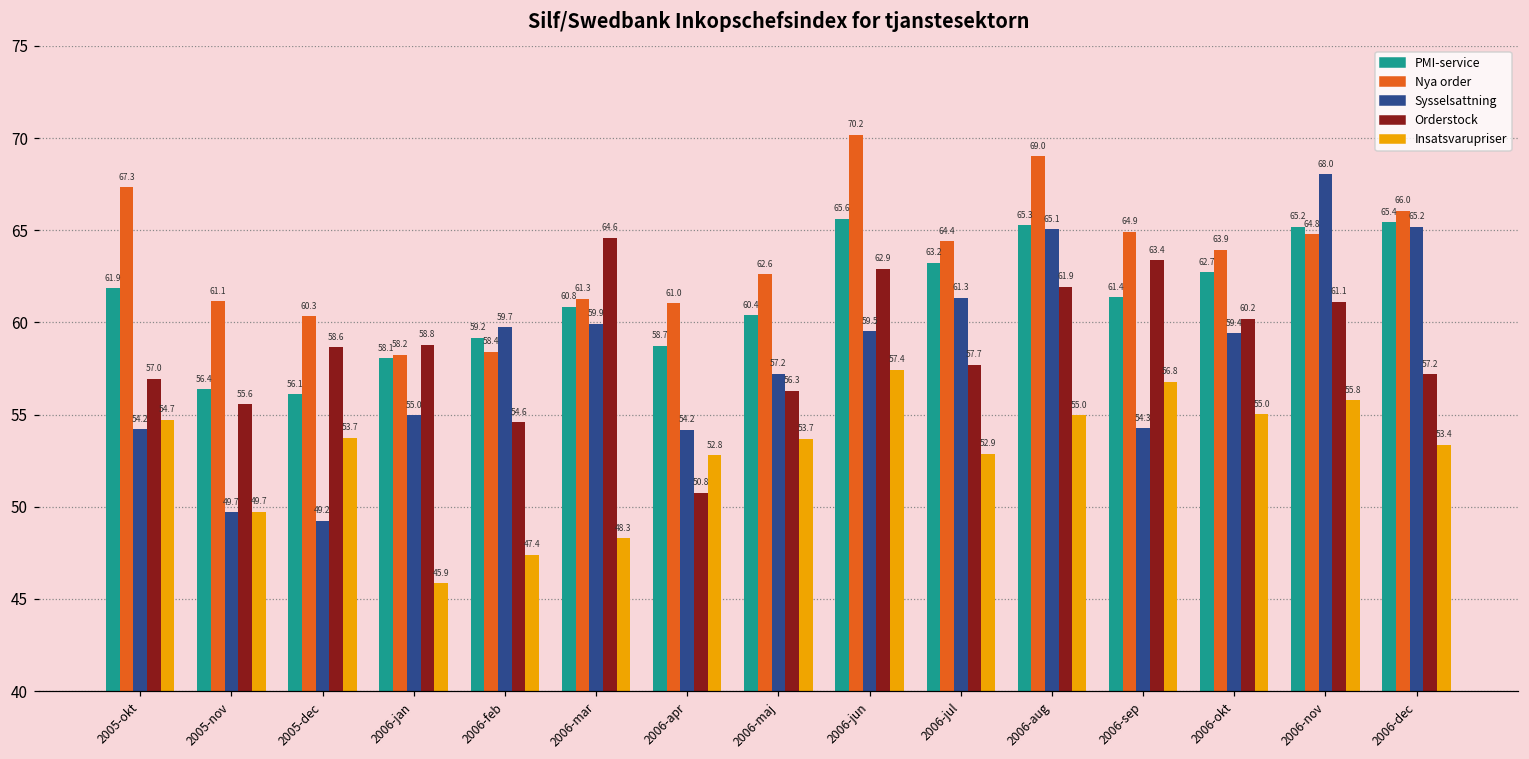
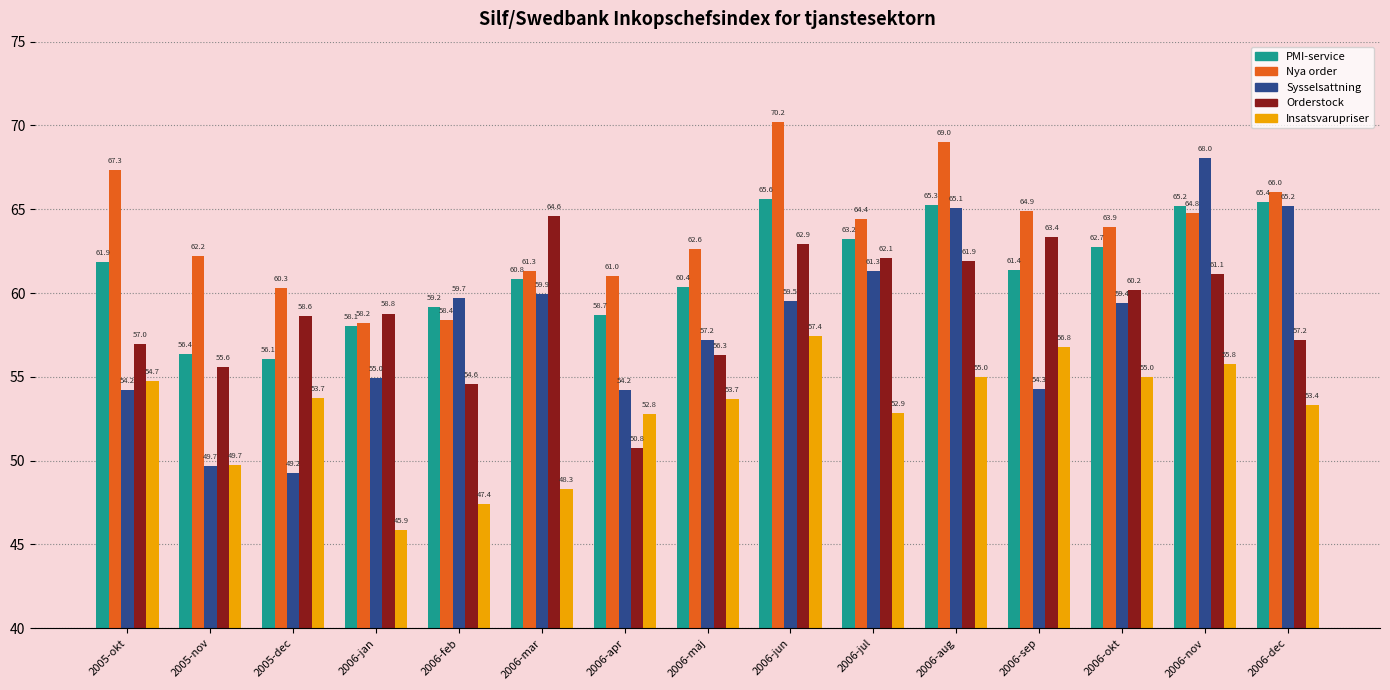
  {
    "PMI-service": {
      "2005-okt": 61.9,
      "2005-nov": 56.4,
      "2005-dec": 56.1,
      "2006-jan": 58.1,
      "2006-feb": 59.2,
      "2006-mar": 60.8,
      "2006-apr": 58.7,
      "2006-maj": 60.4,
      "2006-jun": 65.6,
      "2006-jul": 63.2,
      "2006-aug": 65.3,
      "2006-sep": 61.4,
      "2006-okt": 62.7,
      "2006-nov": 65.2,
      "2006-dec": 65.4
    },
    "Nya order": {
      "2005-okt": 67.3,
-     "2005-nov": 61.1,
+     "2005-nov": 62.2,
      "2005-dec": 60.3,
      "2006-jan": 58.2,
      "2006-feb": 58.4,
      "2006-mar": 61.3,
      "2006-apr": 61.0,
      "2006-maj": 62.6,
      "2006-jun": 70.2,
      "2006-jul": 64.4,
      "2006-aug": 69.0,
      "2006-sep": 64.9,
      "2006-okt": 63.9,
      "2006-nov": 64.8,
      "2006-dec": 66.0
    },
    "Sysselsattning": {
      "2005-okt": 54.2,
      "2005-nov": 49.7,
      "2005-dec": 49.2,
      "2006-jan": 55.0,
      "2006-feb": 59.7,
      "2006-mar": 59.9,
      "2006-apr": 54.2,
      "2006-maj": 57.2,
      "2006-jun": 59.5,
      "2006-jul": 61.3,
      "2006-aug": 65.1,
      "2006-sep": 54.3,
      "2006-okt": 59.4,
      "2006-nov": 68.0,
      "2006-dec": 65.2
    },
    "Orderstock": {
      "2005-okt": 57.0,
      "2005-nov": 55.6,
      "2005-dec": 58.6,
      "2006-jan": 58.8,
      "2006-feb": 54.6,
      "2006-mar": 64.6,
      "2006-apr": 50.8,
      "2006-maj": 56.3,
      "2006-jun": 62.9,
-     "2006-jul": 57.7,
+     "2006-jul": 62.1,
      "2006-aug": 61.9,
      "2006-sep": 63.4,
      "2006-okt": 60.2,
      "2006-nov": 61.1,
      "2006-dec": 57.2
    },
    "Insatsvarupriser": {
      "2005-okt": 54.7,
      "2005-nov": 49.7,
      "2005-dec": 53.7,
      "2006-jan": 45.9,
      "2006-feb": 47.4,
      "2006-mar": 48.3,
      "2006-apr": 52.8,
      "2006-maj": 53.7,
      "2006-jun": 57.4,
      "2006-jul": 52.9,
      "2006-aug": 55.0,
      "2006-sep": 56.8,
      "2006-okt": 55.0,
      "2006-nov": 55.8,
      "2006-dec": 53.4
    }
  }
